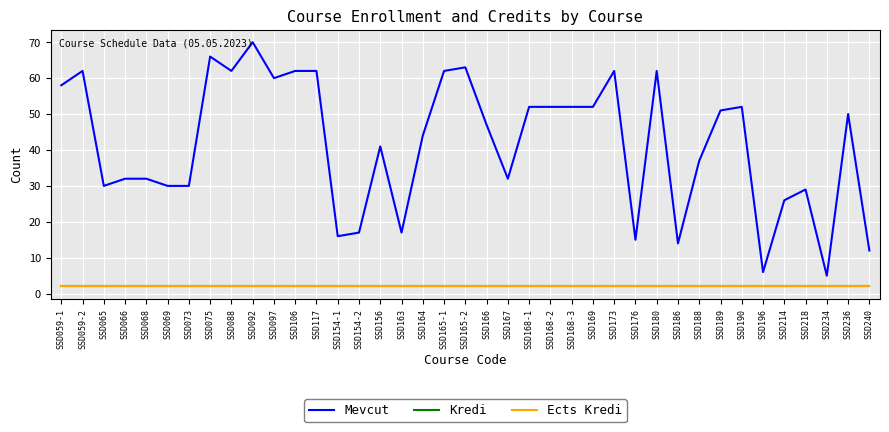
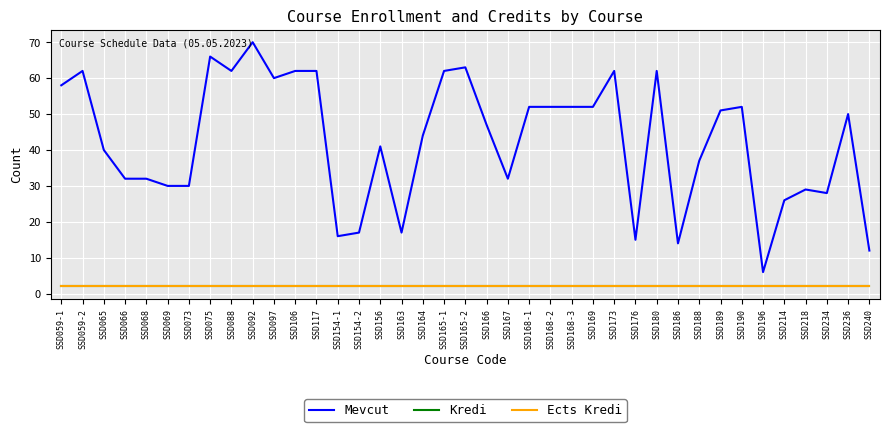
  {
    "Mevcut": {
      "SSD059-1": 58,
      "SSD059-2": 62,
-     "SSD065": 30,
+     "SSD065": 40,
      "SSD066": 32,
      "SSD068": 32,
      "SSD069": 30,
      "SSD073": 30,
      "SSD075": 66,
      "SSD088": 62,
      "SSD097": 60,
      "SSD106": 62,
      "SSD117": 62,
      "SSD154-1": 16,
      "SSD154-2": 17,
      "SSD156": 41,
      "SSD163": 17,
      "SSD164": 44,
      "SSD165-1": 62,
      "SSD165-2": 63,
      "SSD166": 47,
      "SSD167": 32,
      "SSD168-1": 52,
      "SSD168-2": 52,
      "SSD168-3": 52,
      "SSD169": 52,
      "SSD173": 62,
      "SSD176": 15,
      "SSD180": 62,
      "SSD186": 14,
      "SSD188": 37,
      "SSD189": 51,
      "SSD190": 52,
      "SSD196": 6,
      "SSD214": 26,
      "SSD218": 29,
-     "SSD234": 5,
+     "SSD234": 28,
      "SSD236": 50,
      "SSD240": 12
    },
    "Ects Kredi": {
      "SSD059-1": 2,
      "SSD059-2": 2,
      "SSD065": 2,
      "SSD066": 2,
      "SSD068": 2,
      "SSD069": 2,
      "SSD073": 2,
      "SSD075": 2,
      "SSD088": 2,
      "SSD092": 2,
      "SSD097": 2,
      "SSD106": 2,
      "SSD117": 2,
      "SSD154-1": 2,
      "SSD154-2": 2,
      "SSD156": 2,
      "SSD163": 2,
      "SSD164": 2,
      "SSD165-1": 2,
      "SSD165-2": 2,
      "SSD166": 2,
      "SSD167": 2,
      "SSD168-1": 2,
      "SSD168-2": 2,
      "SSD168-3": 2,
      "SSD169": 2,
      "SSD173": 2,
      "SSD176": 2,
      "SSD180": 2,
      "SSD186": 2,
      "SSD188": 2,
      "SSD189": 2,
      "SSD190": 2,
      "SSD196": 2,
      "SSD214": 2,
      "SSD218": 2,
      "SSD234": 2,
      "SSD236": 2,
      "SSD240": 2
    }
  }
